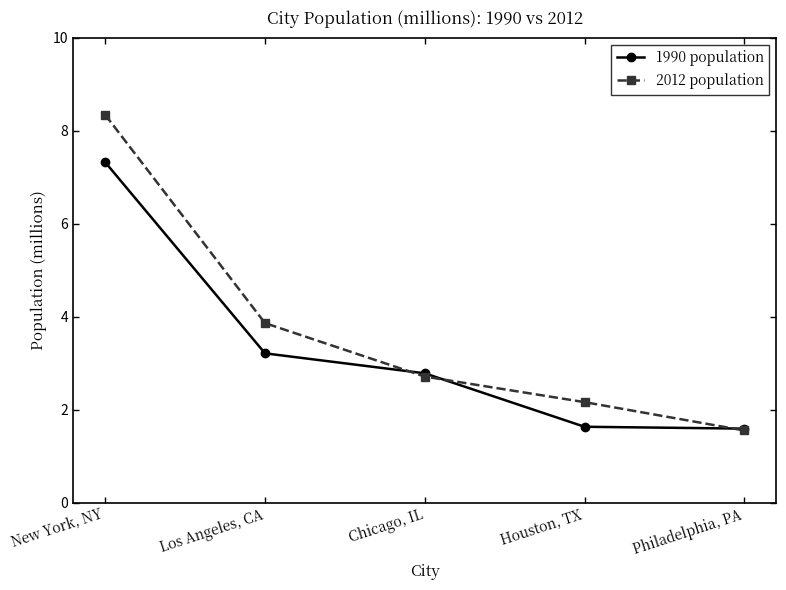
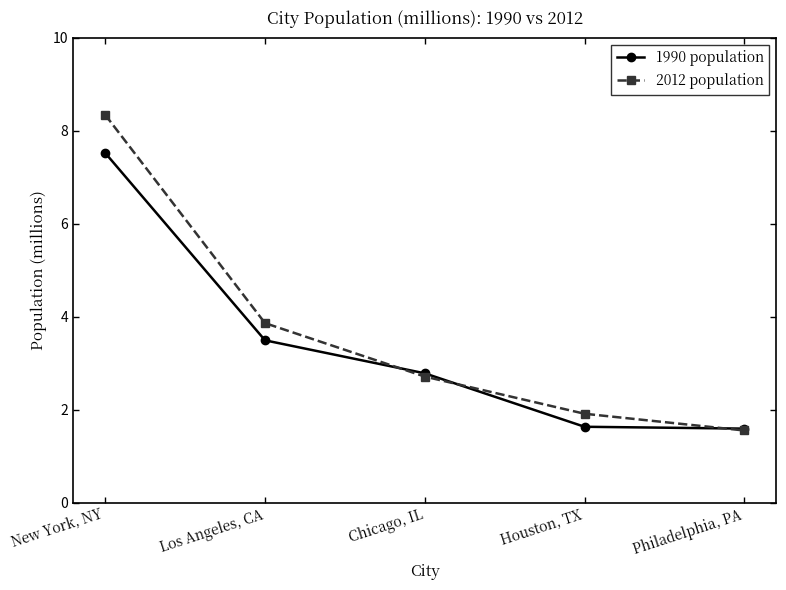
  {
    "1990 population": {
-     "New York, NY": 7.3,
-     "Los Angeles, CA": 3.2,
+     "New York, NY": 7.5,
+     "Los Angeles, CA": 3.5,
      "Chicago, IL": 2.8,
      "Houston, TX": 1.6
    },
    "2012 population": {
      "New York, NY": 8.3,
      "Los Angeles, CA": 3.9,
      "Chicago, IL": 2.7,
-     "Houston, TX": 2.2
+     "Houston, TX": 1.9
    }
  }
